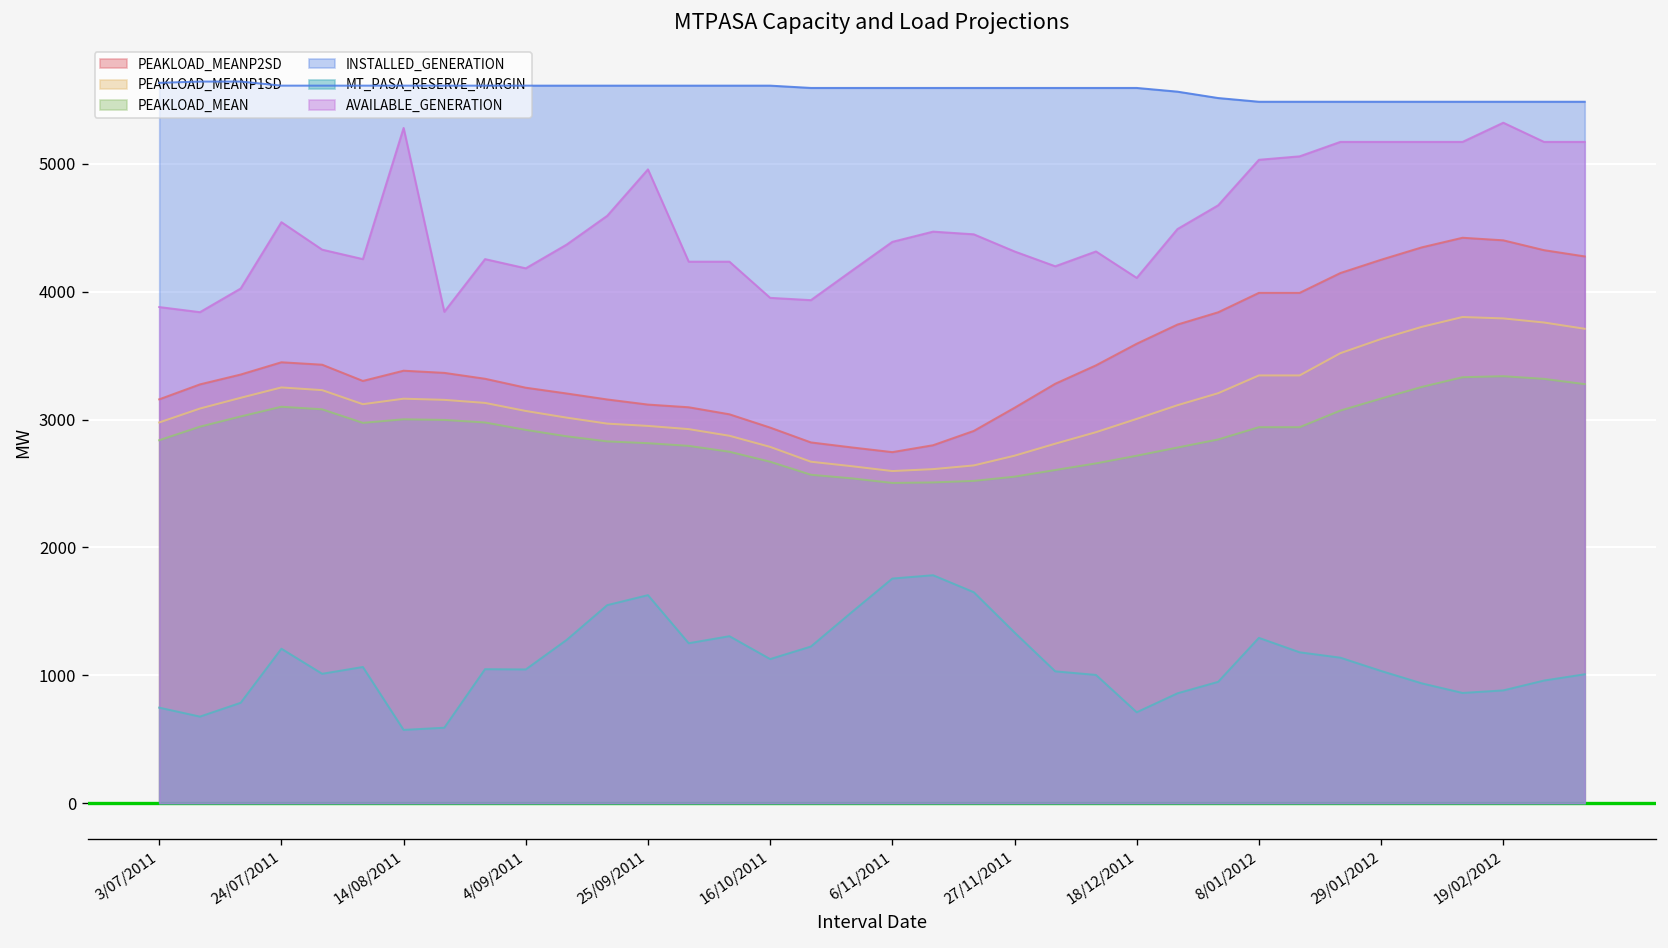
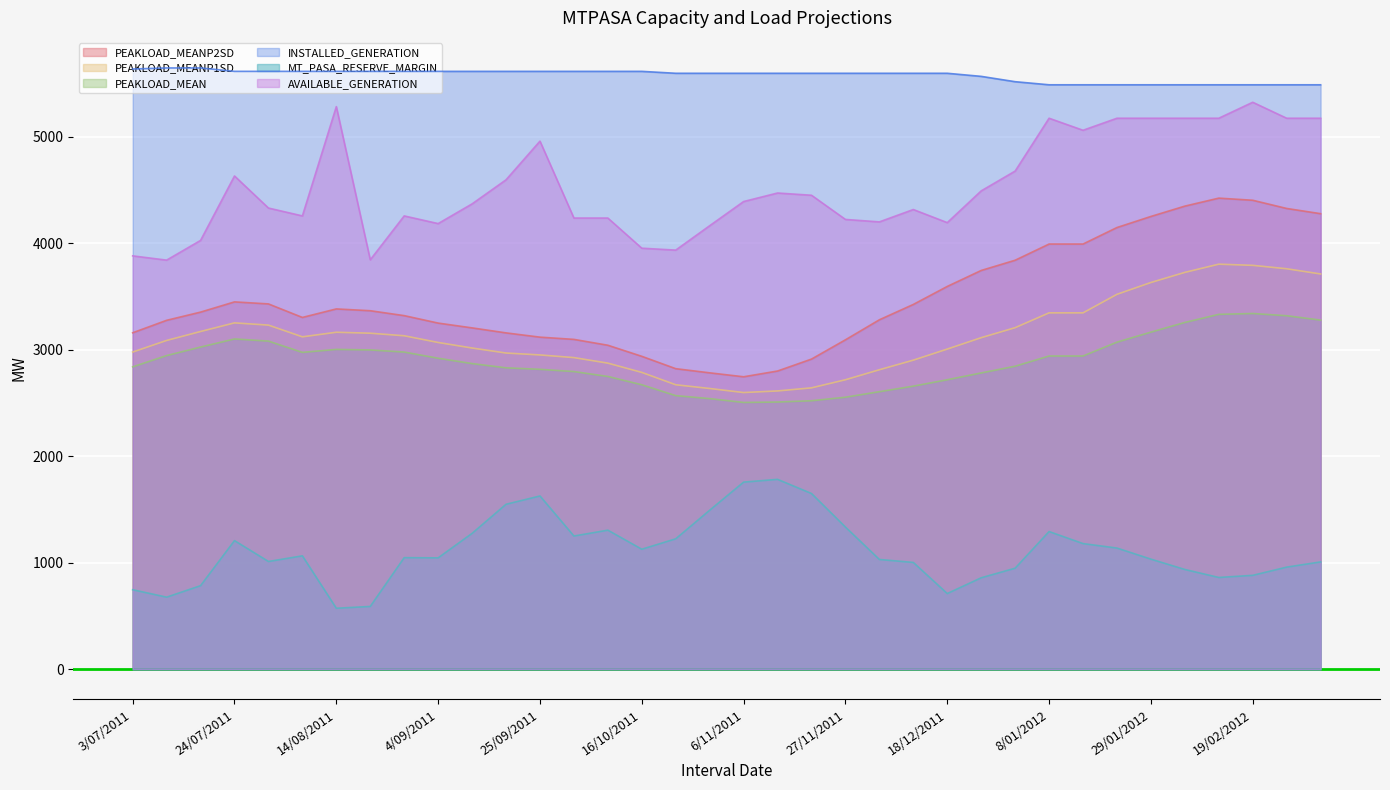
  {
    "AVAILABLE_GENERATION": {
      "3/07/2011": 3880,
-     "24/07/2011": 4550,
+     "24/07/2011": 4630,
      "14/08/2011": 5280,
      "4/09/2011": 4180,
      "25/09/2011": 4960,
      "16/10/2011": 3950,
      "6/11/2011": 4390,
-     "27/11/2011": 4320,
-     "18/12/2011": 4110,
-     "8/01/2012": 5030,
+     "27/11/2011": 4220,
+     "18/12/2011": 4190,
+     "8/01/2012": 5170,
      "29/01/2012": 5170,
      "19/02/2012": 5320
    }
  }
